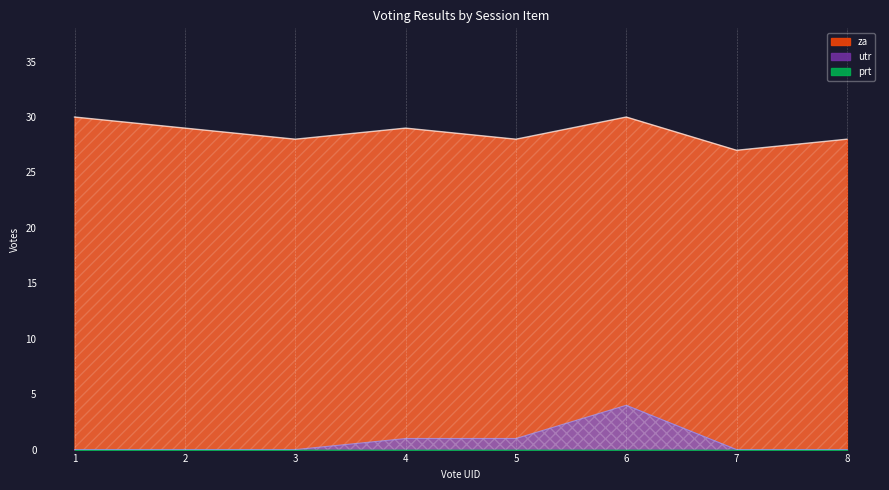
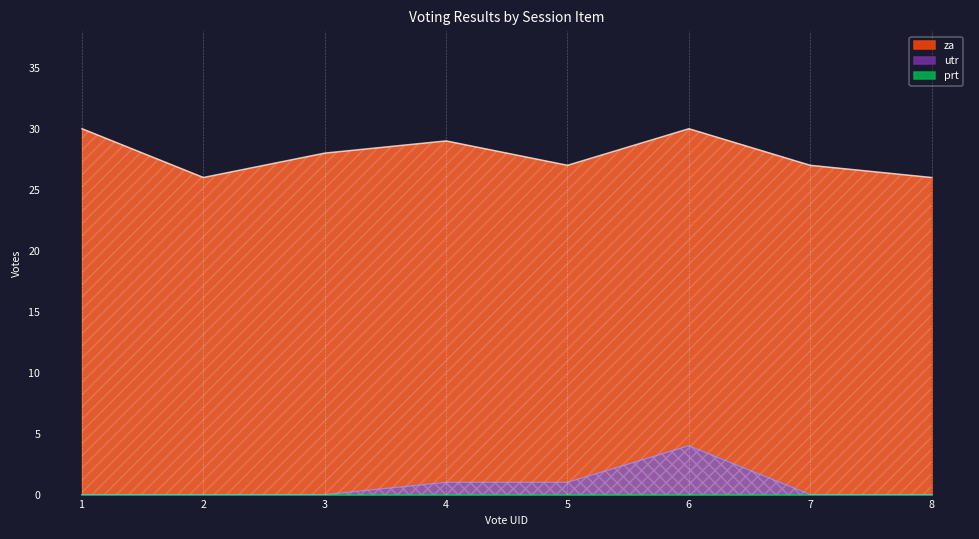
  {
    "za": {
      "1": 30,
-     "2": 29,
+     "2": 26,
      "3": 28,
-     "5": 27,
+     "5": 26,
      "7": 27,
-     "8": 28
+     "8": 26
    },
    "utr": {
      "4": 1,
      "5": 1,
      "6": 4
    },
    "prt": {
      "4": 0,
      "5": 0,
      "6": 0
    }
  }
